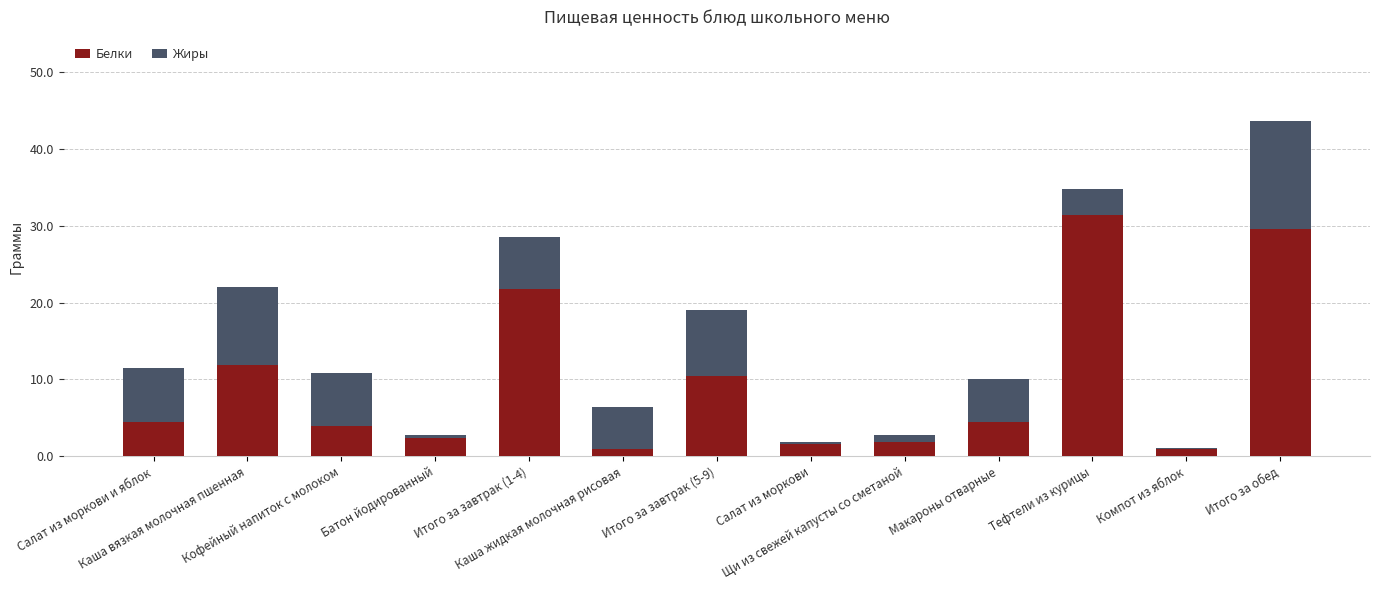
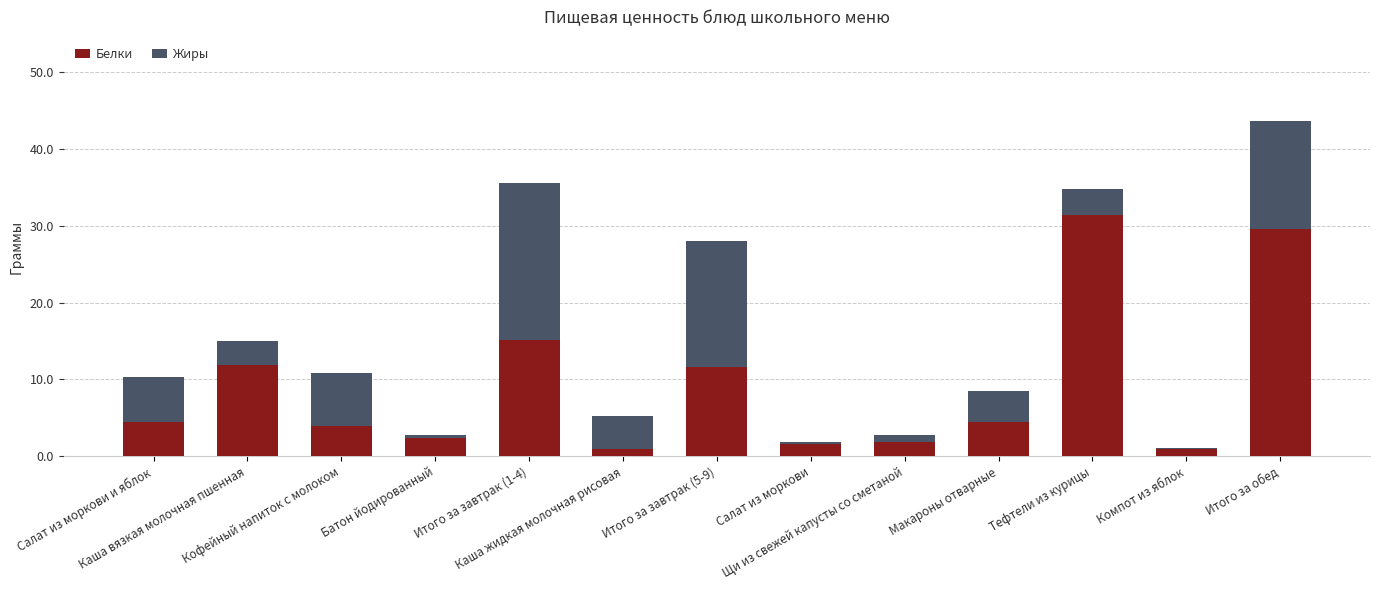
  {
    "Белки": {
      "Салат из моркови и яблок": 4,
      "Каша вязкая молочная пшенная": 12,
      "Кофейный напиток с молоком": 4,
      "Батон йодированный": 2,
-     "Итого за завтрак (1-4)": 22,
+     "Итого за завтрак (1-4)": 15,
      "Каша жидкая молочная рисовая": 1,
-     "Итого за завтрак (5-9)": 10,
+     "Итого за завтрак (5-9)": 12,
      "Салат из моркови": 2,
      "Щи из свежей капусты со сметаной": 2,
      "Макароны отварные": 5,
      "Тефтели из курицы": 31,
      "Компот из яблок": 1,
      "Итого за обед": 30
    },
    "Жиры": {
-     "Салат из моркови и яблок": 7,
-     "Каша вязкая молочная пшенная": 10,
+     "Салат из моркови и яблок": 6,
+     "Каша вязкая молочная пшенная": 3,
      "Кофейный напиток с молоком": 7,
-     "Итого за завтрак (1-4)": 7,
-     "Каша жидкая молочная рисовая": 5,
-     "Итого за завтрак (5-9)": 9,
+     "Итого за завтрак (1-4)": 20,
+     "Каша жидкая молочная рисовая": 4,
+     "Итого за завтрак (5-9)": 17,
      "Щи из свежей капусты со сметаной": 1,
-     "Макароны отварные": 6,
+     "Макароны отварные": 4,
      "Тефтели из курицы": 3,
      "Итого за обед": 14
    }
  }
